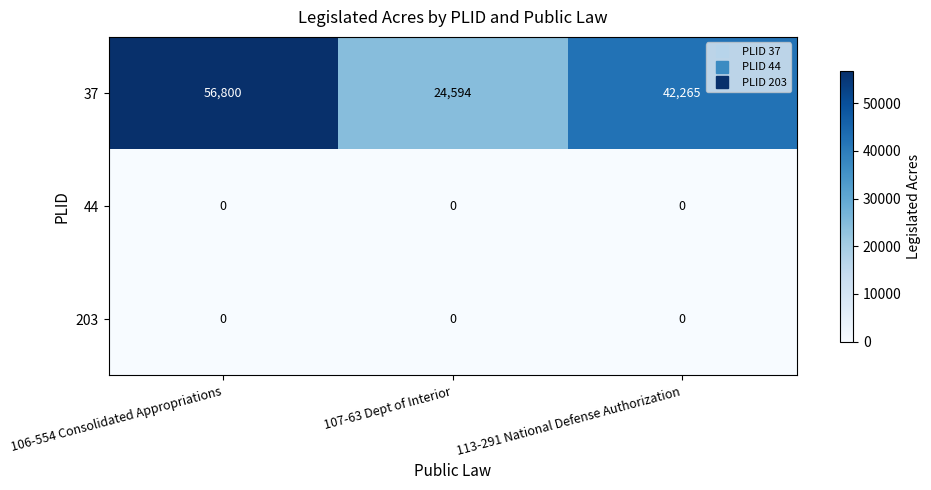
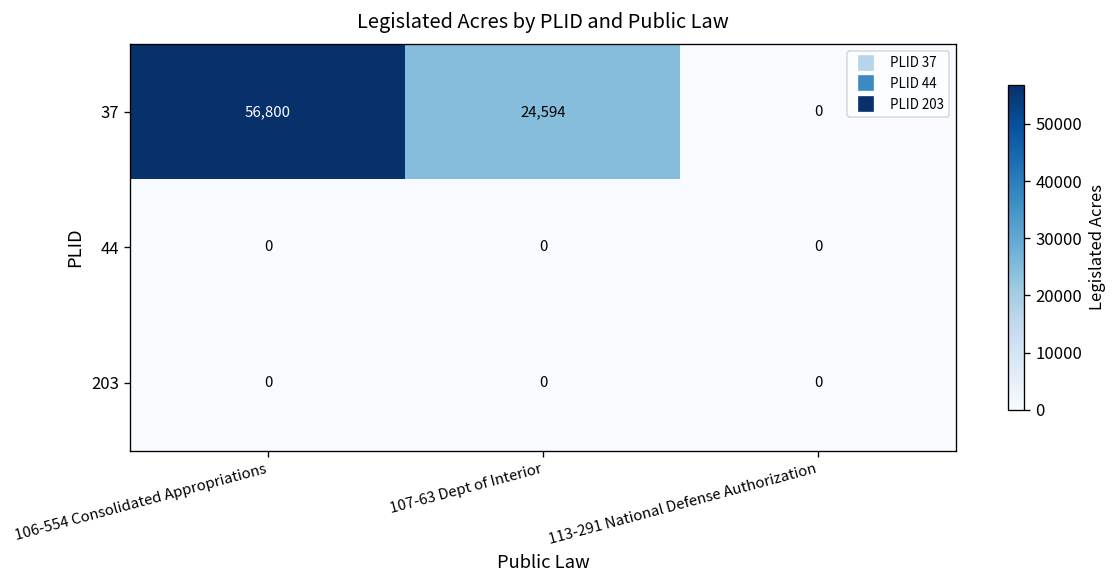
  {
    "37": {
      "106-554 Consolidated Appropriations": "56,800",
      "107-63 Dept of Interior": "24,594",
-     "113-291 National Defense Authorization": "42,265"
+     "113-291 National Defense Authorization": "0"
    },
    "44": {
      "106-554 Consolidated Appropriations": "0",
      "107-63 Dept of Interior": "0",
      "113-291 National Defense Authorization": "0"
    },
    "203": {
      "106-554 Consolidated Appropriations": "0",
      "107-63 Dept of Interior": "0",
      "113-291 National Defense Authorization": "0"
    }
  }
